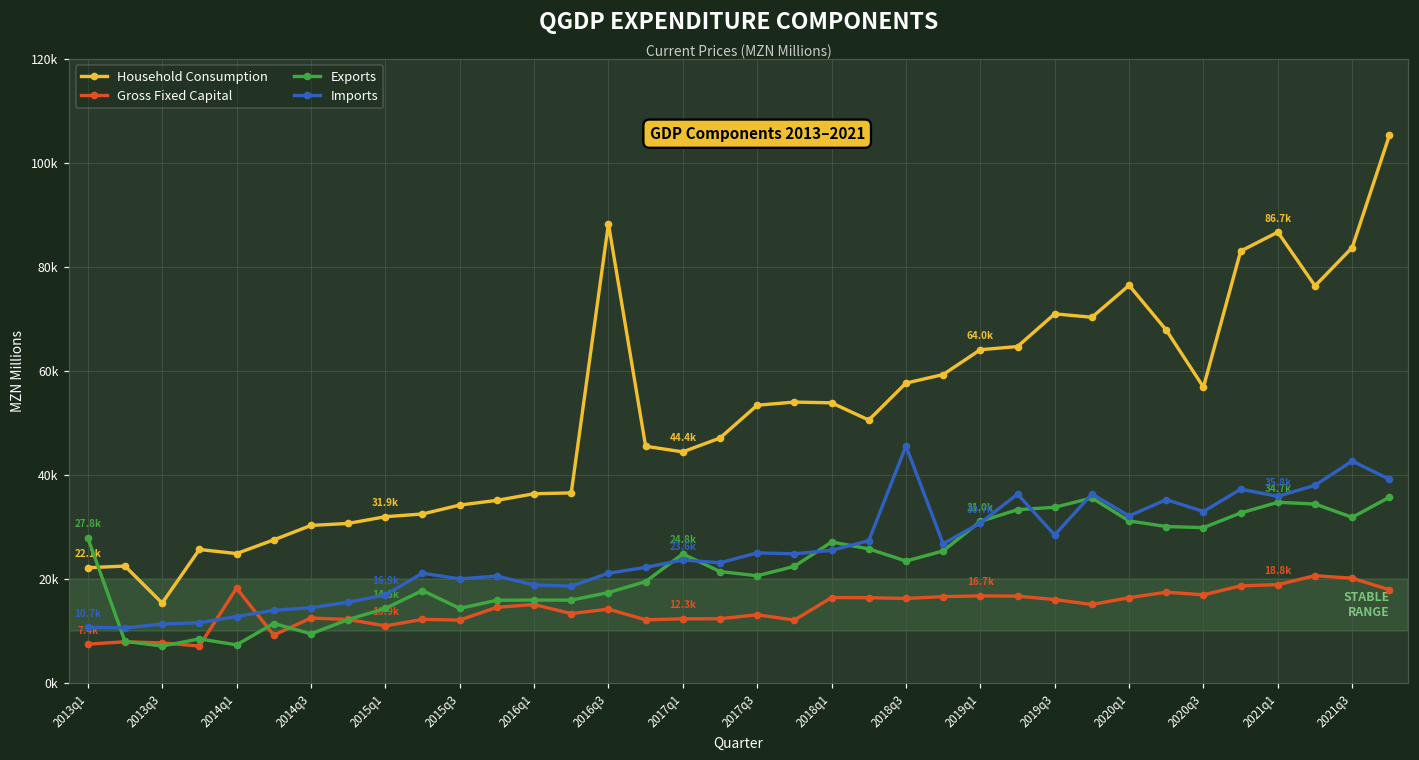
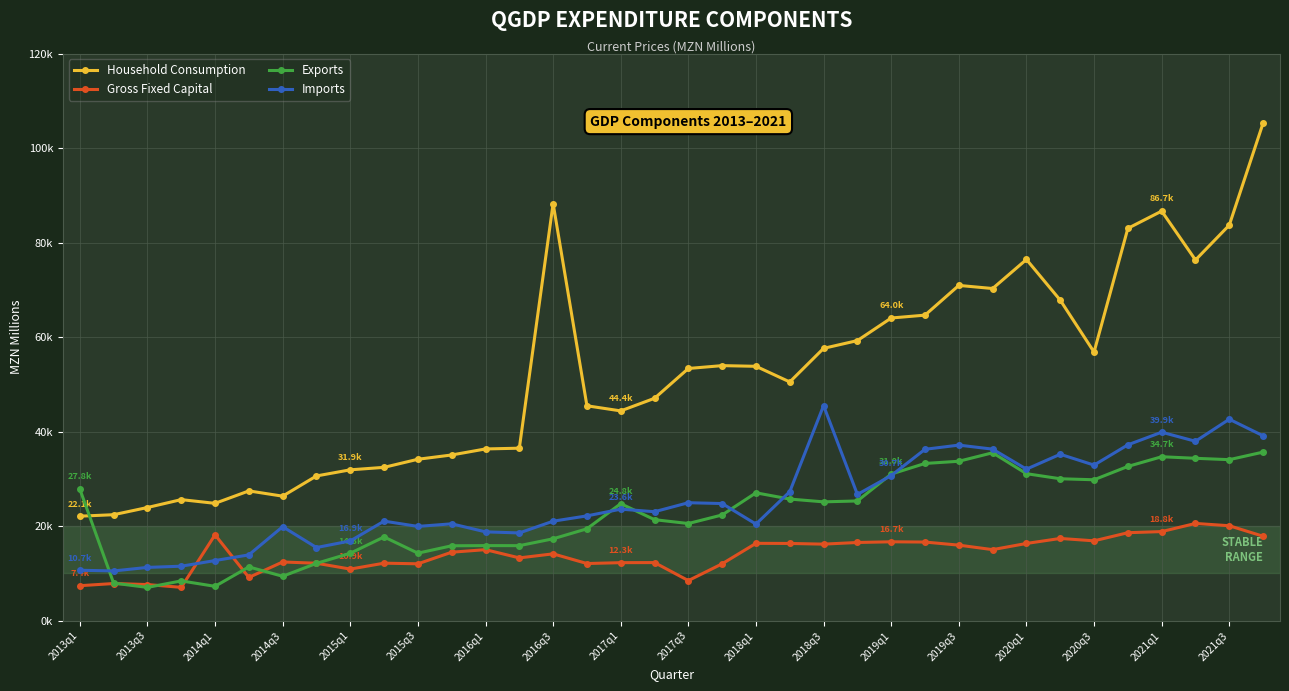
  {
    "Household Consumption": {
-     "2013q3": "15000",
+     "2013q3": "24000",
      "2014q1": "25000",
-     "2014q3": "30000",
+     "2014q3": "26000",
      "2015q3": "34000",
      "2016q1": "36000",
      "2016q3": "88000",
      "2017q3": "53000",
      "2018q1": "54000",
      "2018q3": "58000",
      "2019q3": "71000",
      "2020q1": "76000",
      "2020q3": "57000",
      "2021q3": "84000"
    },
    "Gross Fixed Capital": {
      "2013q3": "8000",
      "2014q1": "18000",
      "2014q3": "12000",
      "2015q3": "12000",
      "2016q1": "15000",
      "2016q3": "14000",
-     "2017q3": "13000",
+     "2017q3": "8000",
      "2018q1": "16000",
      "2018q3": "16000",
      "2019q3": "16000",
      "2020q1": "16000",
      "2020q3": "17000",
      "2021q3": "20000"
    },
    "Exports": {
      "2013q3": "7000",
      "2014q1": "7000",
      "2014q3": "9000",
      "2015q3": "14000",
      "2016q1": "16000",
      "2016q3": "17000",
      "2017q3": "21000",
      "2018q1": "27000",
-     "2018q3": "23000",
+     "2018q3": "25000",
      "2019q3": "34000",
      "2020q1": "31000",
      "2020q3": "30000",
-     "2021q3": "32000"
+     "2021q3": "34000"
    },
    "Imports": {
      "2013q1": "10.7k",
-     "2014q3": "14000",
+     "2014q3": "20000",
      "2015q1": "16.9k",
-     "2018q1": "25000",
-     "2019q3": "28000",
-     "2021q1": "35.8k"
+     "2018q1": "20000",
+     "2019q3": "37000",
+     "2021q1": "39.9k"
    }
  }
